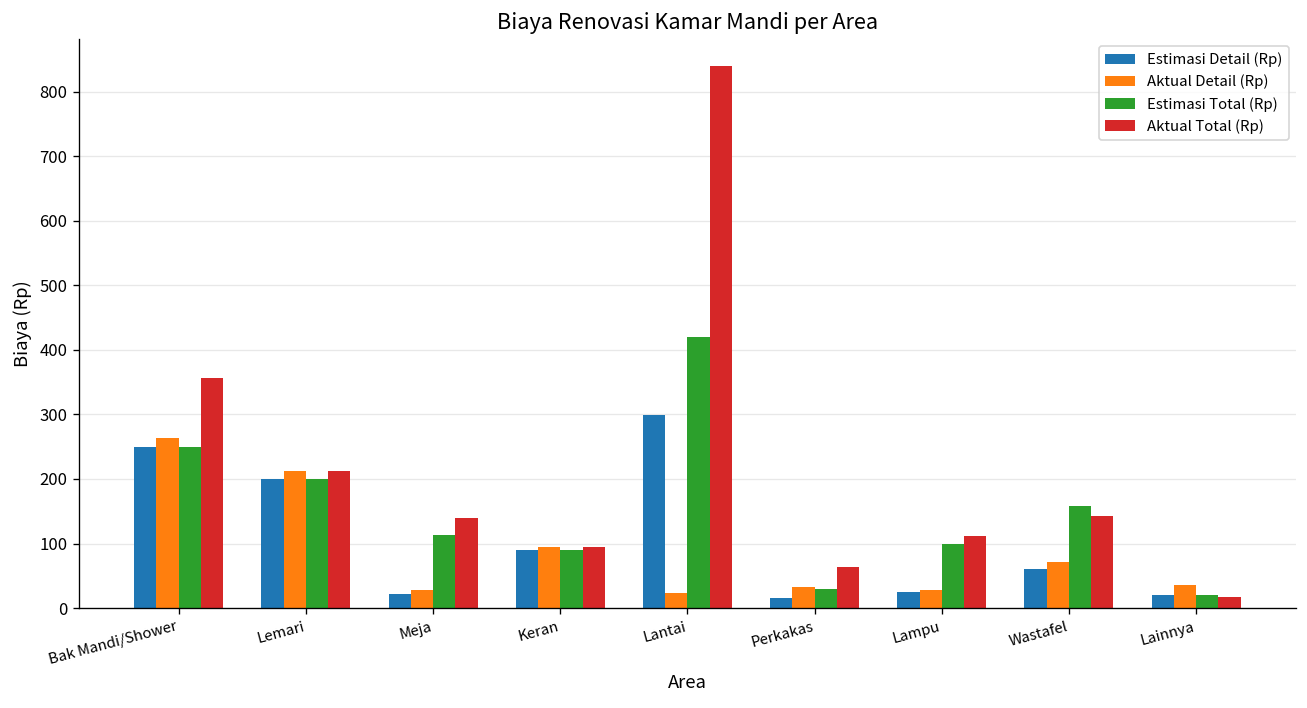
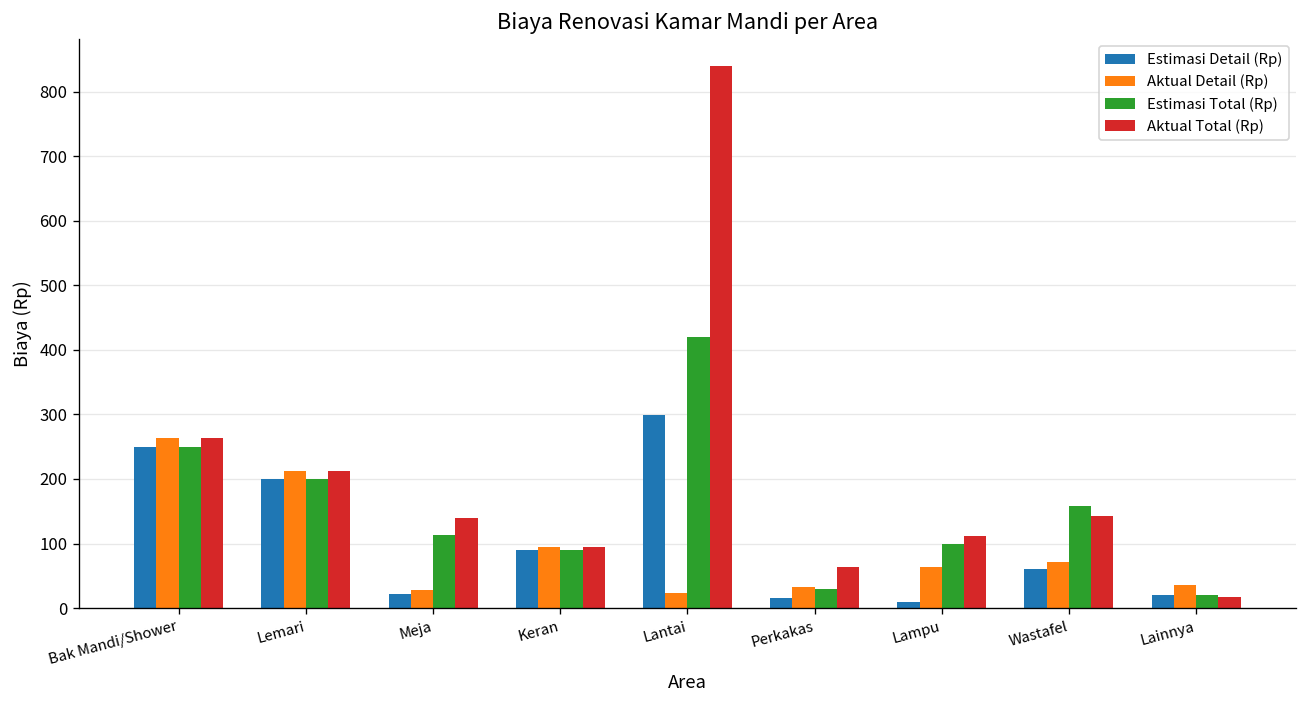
  {
    "Estimasi Detail (Rp)": {
      "Bak Mandi/Shower": 250,
      "Lemari": 200,
      "Meja": 20,
      "Keran": 90,
      "Lantai": 300,
      "Perkakas": 20,
-     "Lampu": 30,
+     "Lampu": 10,
      "Wastafel": 60,
      "Lainnya": 20
    },
    "Aktual Detail (Rp)": {
      "Bak Mandi/Shower": 260,
      "Lemari": 210,
      "Meja": 30,
      "Keran": 90,
      "Lantai": 20,
      "Perkakas": 30,
-     "Lampu": 30,
+     "Lampu": 60,
      "Wastafel": 70,
      "Lainnya": 40
    },
    "Estimasi Total (Rp)": {
      "Bak Mandi/Shower": 250,
      "Lemari": 200,
      "Meja": 110,
      "Keran": 90,
      "Lantai": 420,
      "Perkakas": 30,
      "Lampu": 100,
      "Wastafel": 160,
      "Lainnya": 20
    },
    "Aktual Total (Rp)": {
-     "Bak Mandi/Shower": 360,
+     "Bak Mandi/Shower": 260,
      "Lemari": 210,
      "Meja": 140,
      "Keran": 90,
      "Lantai": 840,
      "Perkakas": 60,
      "Lampu": 110,
      "Wastafel": 140,
      "Lainnya": 20
    }
  }
